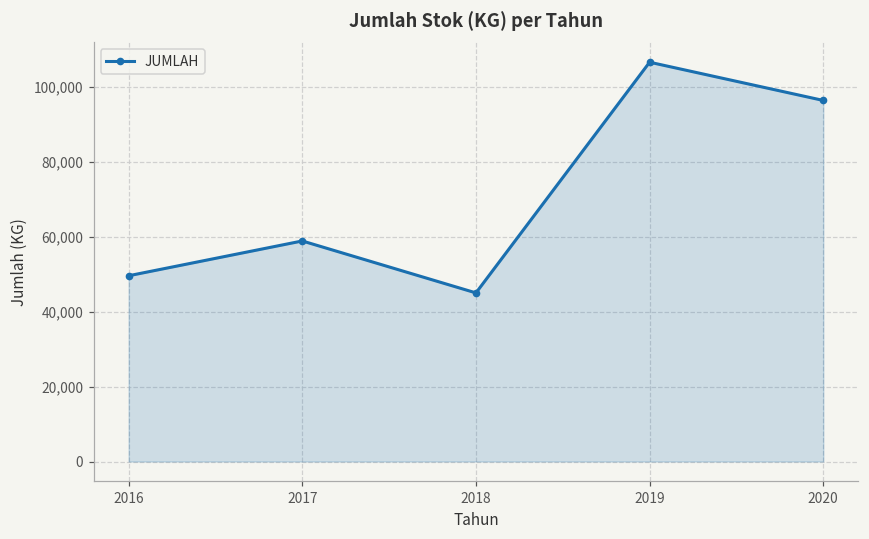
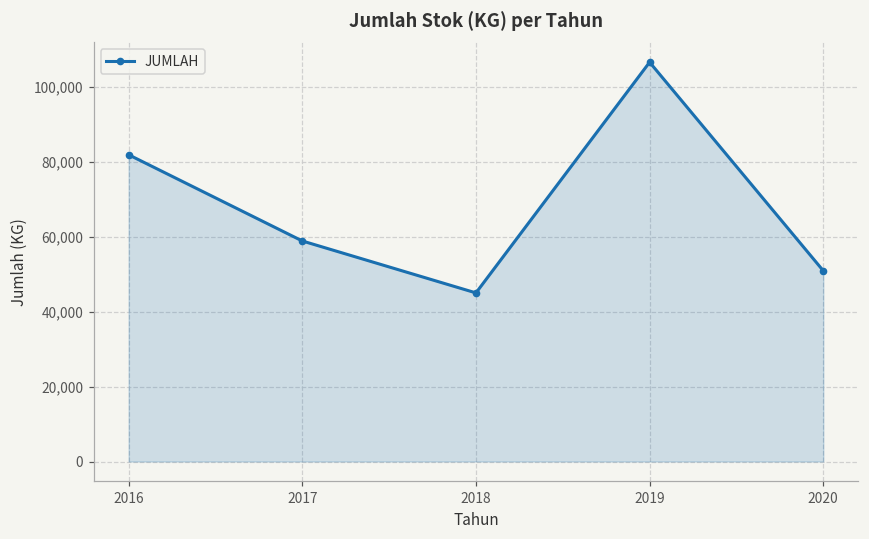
  {
-   "2016": "50,000",
+   "2016": "82,000",
    "2017": "59,000",
    "2018": "45,000",
    "2019": "107,000",
-   "2020": "96,000"
+   "2020": "51,000"
  }
